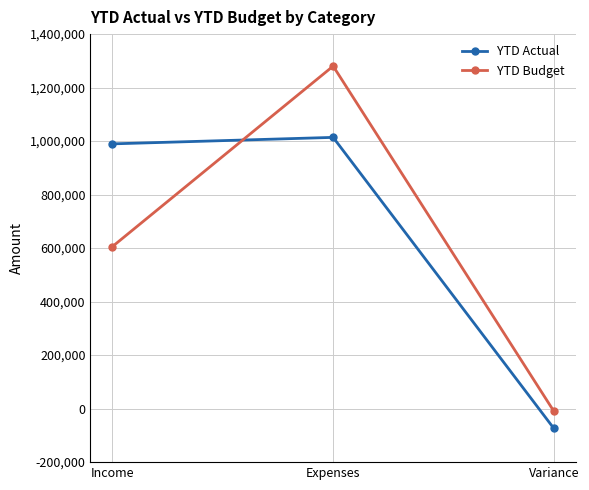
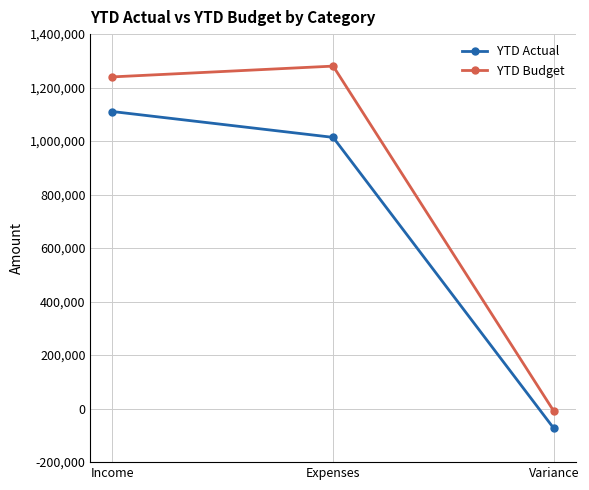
  {
    "YTD Actual": {
-     "Income": "990,000",
+     "Income": "1,110,000",
      "Expenses": "1,010,000",
      "Variance": "-70,000"
    },
    "YTD Budget": {
-     "Income": "610,000",
+     "Income": "1,240,000",
      "Expenses": "1,280,000",
      "Variance": "-10,000"
    }
  }
